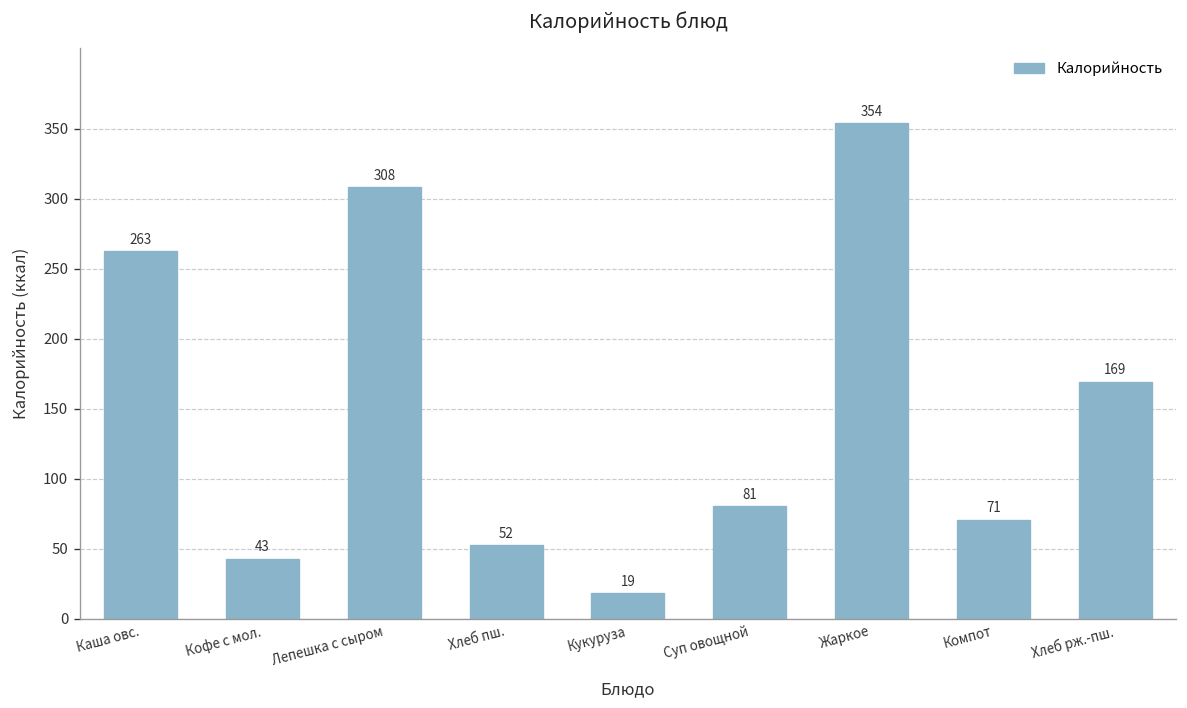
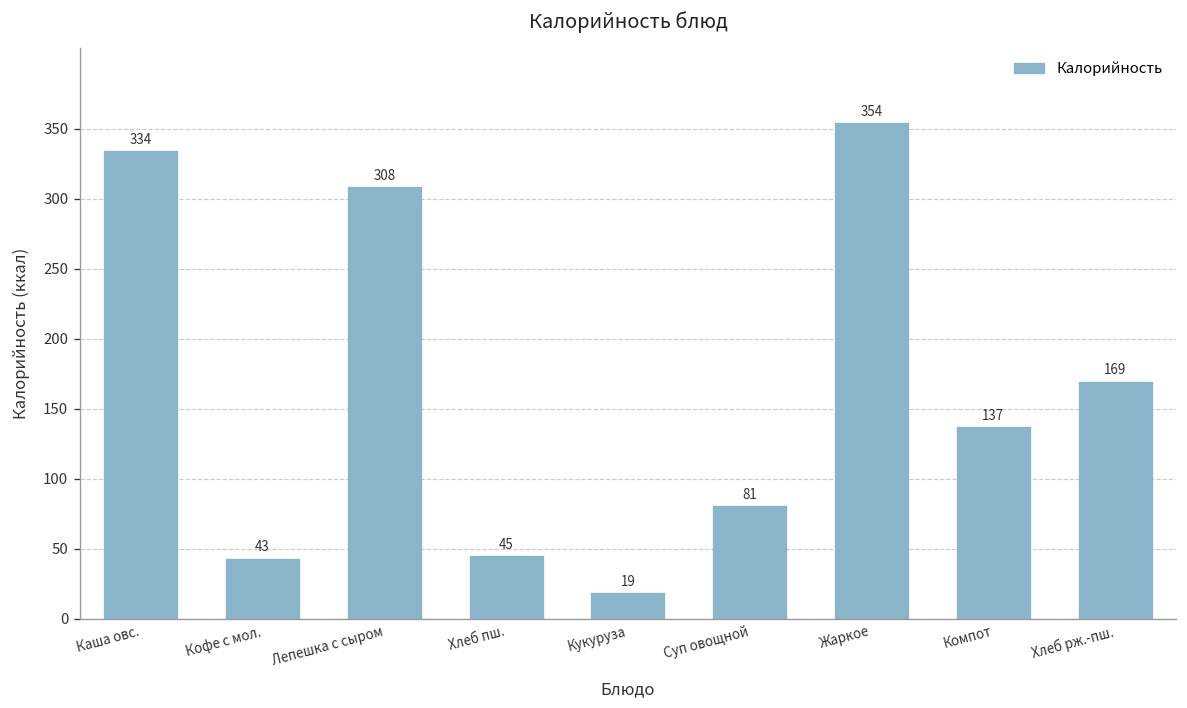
  {
-   "Каша овс.": 263,
+   "Каша овс.": 334,
    "Кофе с мол.": 43,
    "Лепешка с сыром": 308,
-   "Хлеб пш.": 52,
+   "Хлеб пш.": 45,
    "Кукуруза": 19,
    "Суп овощной": 81,
    "Жаркое": 354,
-   "Компот": 71,
+   "Компот": 137,
    "Хлеб рж.-пш.": 169
  }
